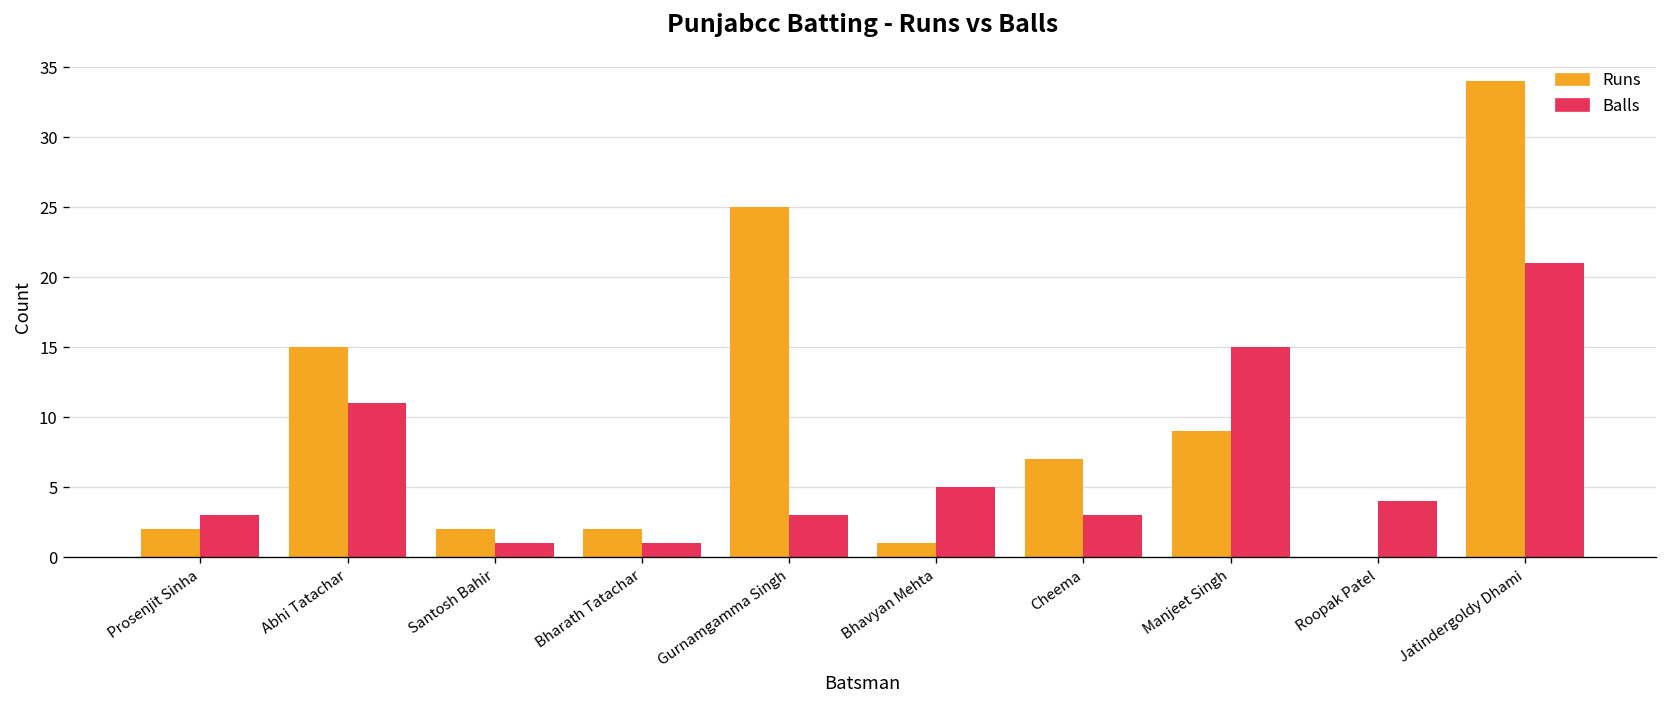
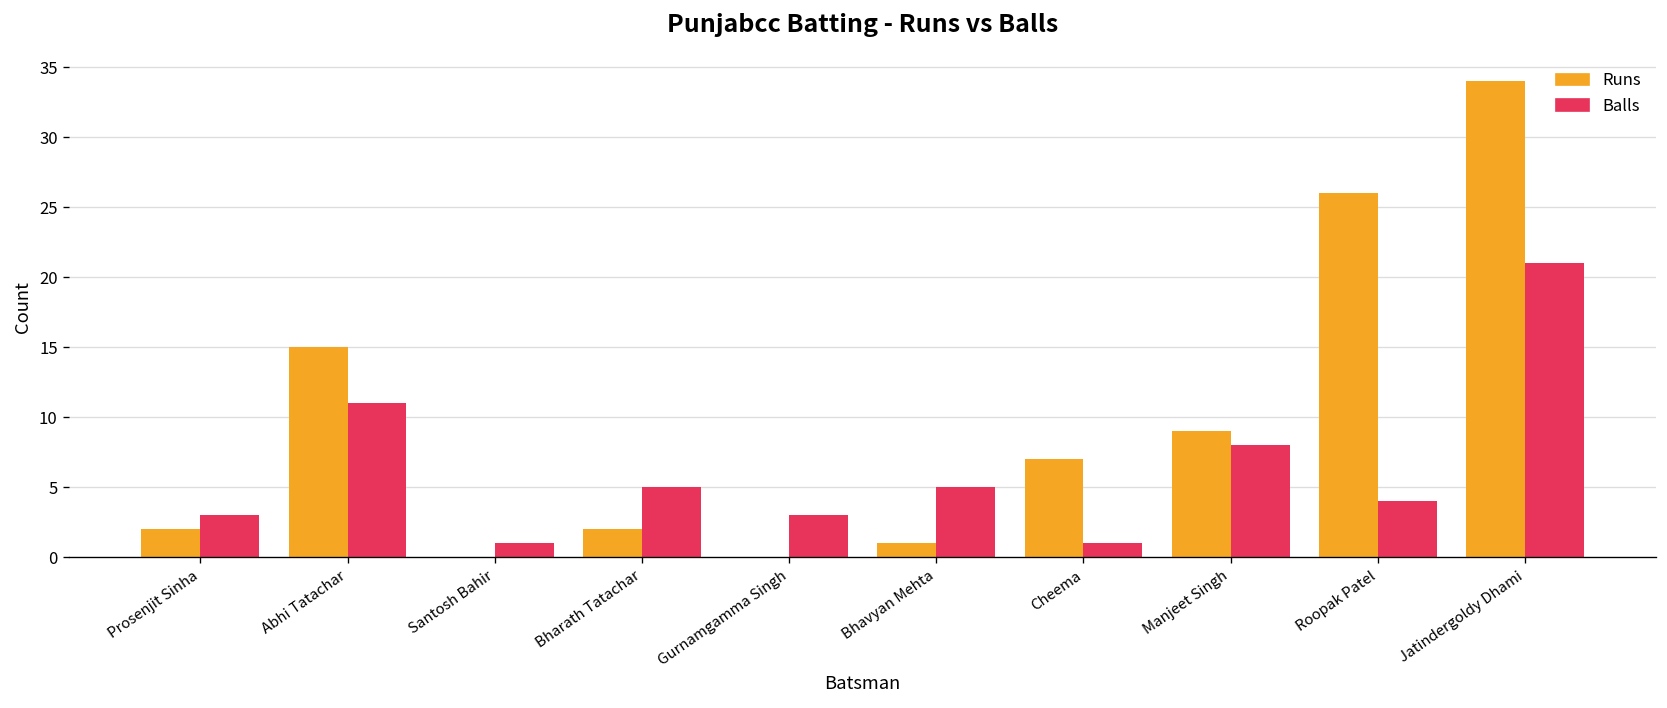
  {
    "Runs": {
      "Prosenjit Sinha": 2,
      "Abhi Tatachar": 15,
-     "Santosh Bahir": 2,
+     "Santosh Bahir": 0,
      "Bharath Tatachar": 2,
-     "Gurnamgamma Singh": 25,
+     "Gurnamgamma Singh": 0,
      "Bhavyan Mehta": 1,
      "Cheema": 7,
      "Manjeet Singh": 9,
-     "Roopak Patel": 0,
+     "Roopak Patel": 26,
      "Jatindergoldy Dhami": 34
    },
    "Balls": {
      "Prosenjit Sinha": 3,
      "Abhi Tatachar": 11,
      "Santosh Bahir": 1,
-     "Bharath Tatachar": 1,
+     "Bharath Tatachar": 5,
      "Gurnamgamma Singh": 3,
      "Bhavyan Mehta": 5,
-     "Cheema": 3,
-     "Manjeet Singh": 15,
+     "Cheema": 1,
+     "Manjeet Singh": 8,
      "Roopak Patel": 4,
      "Jatindergoldy Dhami": 21
    }
  }
